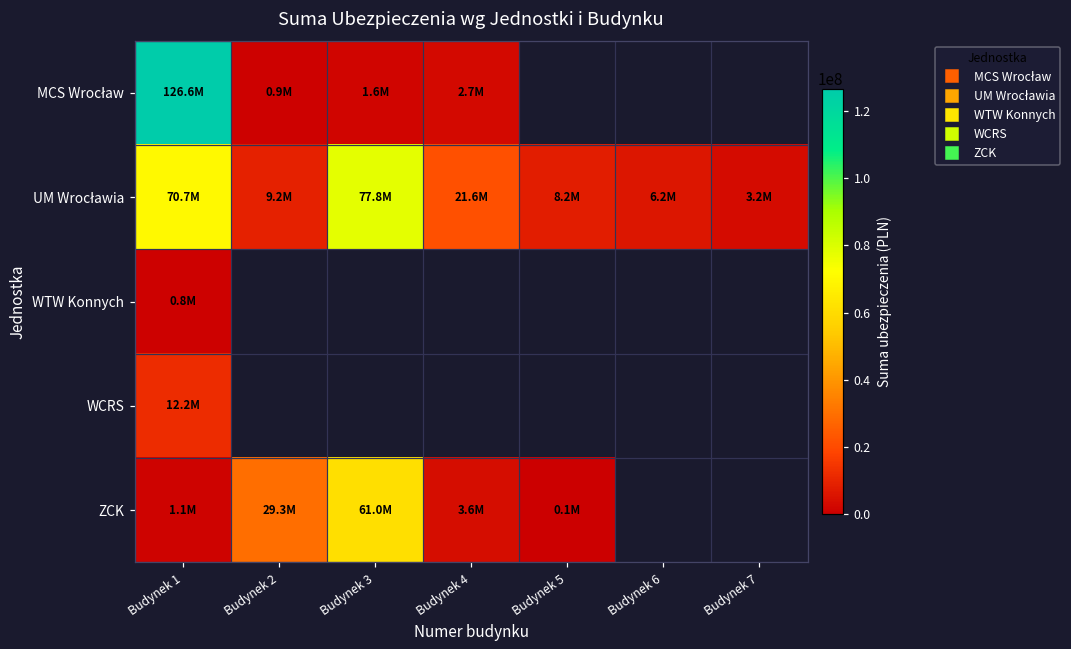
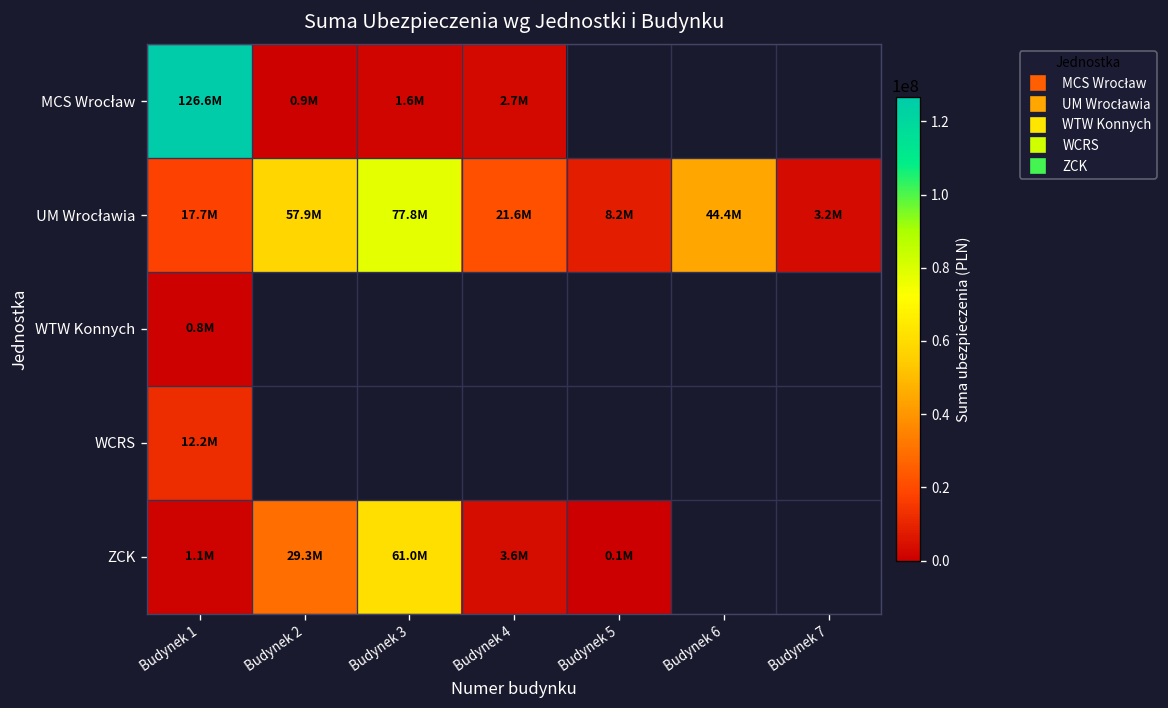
  {
    "MCS Wrocław": {
      "Budynek 1": "126.6M",
      "Budynek 2": "0.9M",
      "Budynek 3": "1.6M",
      "Budynek 4": "2.7M"
    },
    "UM Wrocławia": {
-     "Budynek 1": "70.7M",
-     "Budynek 2": "9.2M",
+     "Budynek 1": "17.7M",
+     "Budynek 2": "57.9M",
      "Budynek 3": "77.8M",
      "Budynek 4": "21.6M",
      "Budynek 5": "8.2M",
-     "Budynek 6": "6.2M",
+     "Budynek 6": "44.4M",
      "Budynek 7": "3.2M"
    },
    "WTW Konnych": {
      "Budynek 1": "0.8M"
    },
    "WCRS": {
      "Budynek 1": "12.2M"
    },
    "ZCK": {
      "Budynek 1": "1.1M",
      "Budynek 2": "29.3M",
      "Budynek 3": "61.0M",
      "Budynek 4": "3.6M",
      "Budynek 5": "0.1M"
    }
  }
